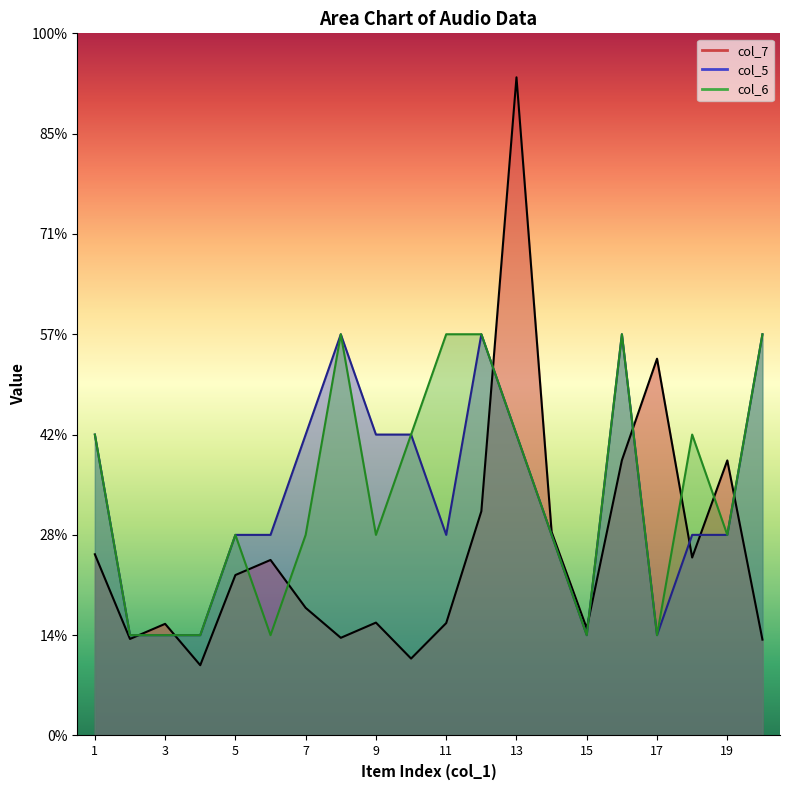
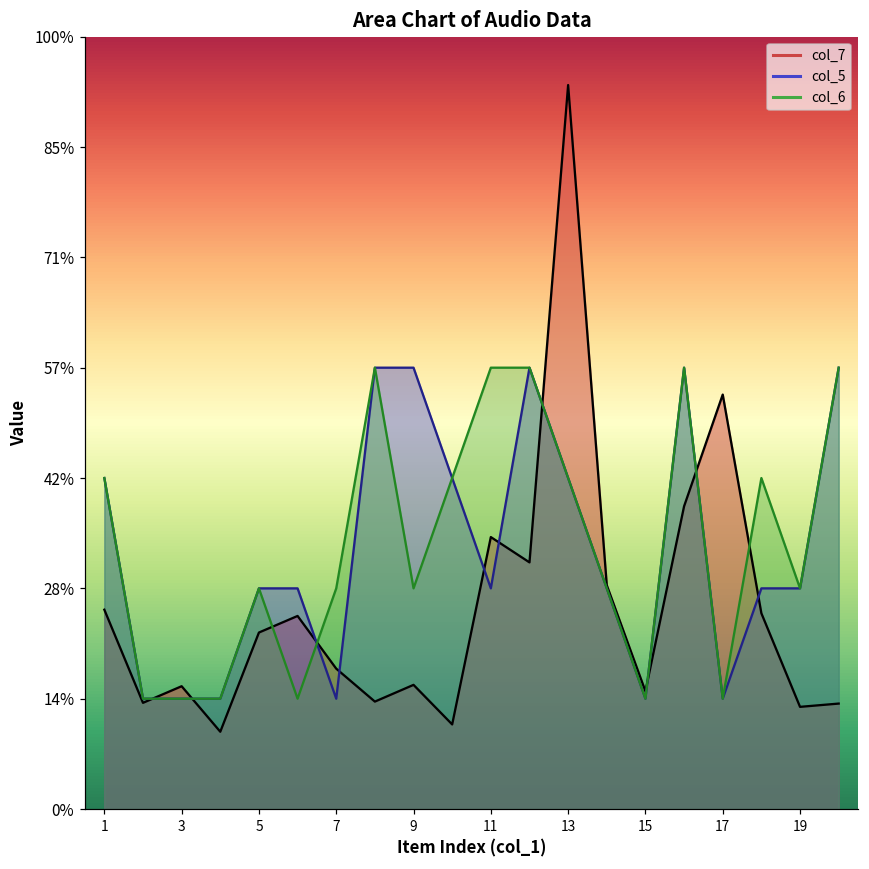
  {
    "col_7": {
      "1": "26%",
      "3": "16%",
      "5": "23%",
      "7": "18%",
      "9": "16%",
-     "11": "16%",
+     "11": "35%",
      "13": "94%",
      "15": "15%",
      "17": "54%",
-     "19": "39%"
+     "19": "13%"
    },
    "col_5": {
-     "7": "43%",
-     "9": "43%",
+     "7": "14%",
+     "9": "57%",
      "11": "29%"
    },
    "col_6": {
      "7": "29%",
      "9": "29%",
      "11": "57%"
    }
  }
